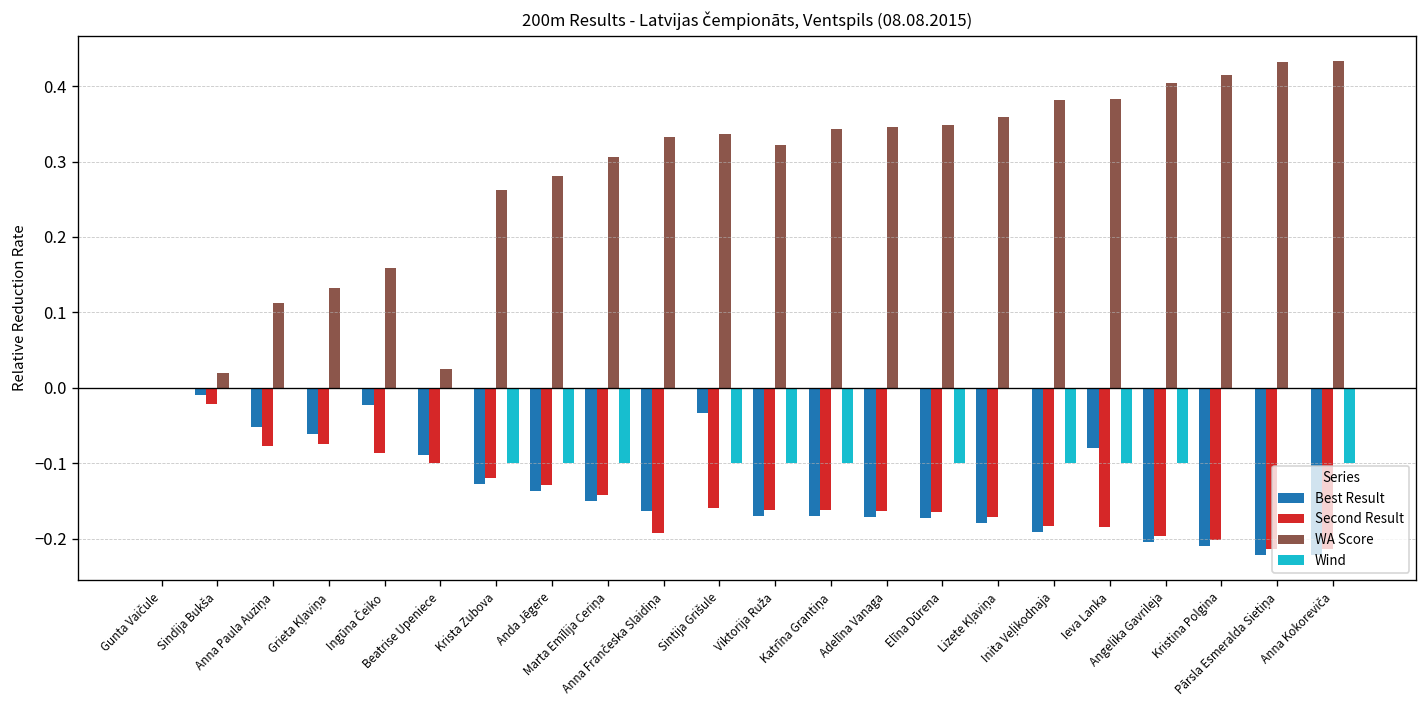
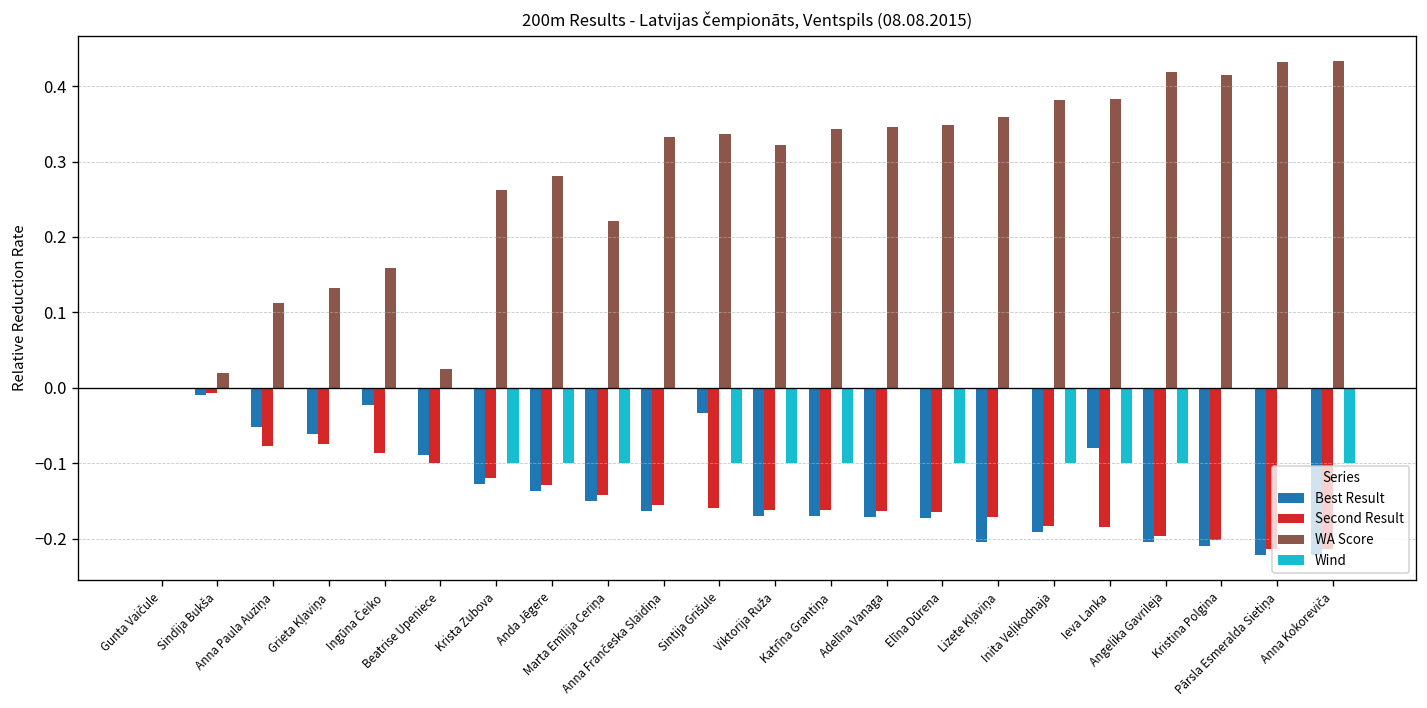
  {
    "Best Result": {
      "Gunta Vaičule": 0.00,
      "Sindija Bukša": -0.01,
      "Anna Paula Auziņa": -0.05,
      "Grieta Kļaviņa": -0.06,
      "Ingūna Čeiko": -0.02,
      "Beatrise Upeniece": -0.09,
      "Krista Zubova": -0.13,
      "Anda Jēgere": -0.14,
      "Marta Emīlija Ceriņa": -0.15,
      "Anna Frančeska Slaidiņa": -0.16,
      "Sintija Grišule": -0.03,
      "Viktorija Ruža": -0.17,
      "Katrīna Grantiņa": -0.17,
      "Adelīna Vanaga": -0.17,
      "Elīna Dūrena": -0.17,
-     "Lizete Kļaviņa": -0.18,
+     "Lizete Kļaviņa": -0.20,
      "Inita Veļikodnaja": -0.19,
      "Ieva Lanka": -0.08,
      "Angelika Gavrileja": -0.20,
      "Kristina Polgina": -0.21,
      "Pārsla Esmeralda Sietiņa": -0.22
    },
    "Second Result": {
      "Gunta Vaičule": 0.00,
-     "Sindija Bukša": -0.02,
+     "Sindija Bukša": -0.01,
      "Anna Paula Auziņa": -0.08,
      "Grieta Kļaviņa": -0.07,
      "Ingūna Čeiko": -0.09,
      "Beatrise Upeniece": -0.10,
      "Krista Zubova": -0.12,
      "Anda Jēgere": -0.13,
      "Marta Emīlija Ceriņa": -0.14,
-     "Anna Frančeska Slaidiņa": -0.19,
+     "Anna Frančeska Slaidiņa": -0.16,
      "Sintija Grišule": -0.16,
      "Viktorija Ruža": -0.16,
      "Katrīna Grantiņa": -0.16,
      "Adelīna Vanaga": -0.16,
      "Elīna Dūrena": -0.16,
      "Lizete Kļaviņa": -0.17,
      "Inita Veļikodnaja": -0.18,
      "Ieva Lanka": -0.18,
      "Angelika Gavrileja": -0.20,
      "Kristina Polgina": -0.20,
      "Pārsla Esmeralda Sietiņa": -0.21
    },
    "WA Score": {
      "Gunta Vaičule": 0.00,
      "Sindija Bukša": 0.02,
      "Anna Paula Auziņa": 0.11,
      "Grieta Kļaviņa": 0.13,
      "Ingūna Čeiko": 0.16,
      "Beatrise Upeniece": 0.03,
      "Krista Zubova": 0.26,
      "Anda Jēgere": 0.28,
-     "Marta Emīlija Ceriņa": 0.31,
+     "Marta Emīlija Ceriņa": 0.22,
      "Anna Frančeska Slaidiņa": 0.33,
      "Sintija Grišule": 0.34,
      "Viktorija Ruža": 0.32,
      "Katrīna Grantiņa": 0.34,
      "Adelīna Vanaga": 0.35,
      "Elīna Dūrena": 0.35,
      "Lizete Kļaviņa": 0.36,
      "Inita Veļikodnaja": 0.38,
      "Ieva Lanka": 0.38,
-     "Angelika Gavrileja": 0.40,
+     "Angelika Gavrileja": 0.42,
      "Kristina Polgina": 0.41,
      "Pārsla Esmeralda Sietiņa": 0.43,
      "Anna Kokoreviča": 0.43
    },
    "Wind": {
      "Gunta Vaičule": 0.00,
      "Sindija Bukša": 0.00,
      "Anna Paula Auziņa": 0.00,
      "Grieta Kļaviņa": 0.00,
      "Ingūna Čeiko": 0.00,
      "Beatrise Upeniece": 0.00,
      "Krista Zubova": -0.10,
      "Anda Jēgere": -0.10,
      "Marta Emīlija Ceriņa": -0.10,
      "Anna Frančeska Slaidiņa": 0.00,
      "Sintija Grišule": -0.10,
      "Viktorija Ruža": -0.10,
      "Katrīna Grantiņa": -0.10,
      "Adelīna Vanaga": 0.00,
      "Elīna Dūrena": -0.10,
      "Lizete Kļaviņa": 0.00,
      "Inita Veļikodnaja": -0.10,
      "Ieva Lanka": -0.10,
      "Angelika Gavrileja": -0.10,
      "Kristina Polgina": 0.00,
      "Pārsla Esmeralda Sietiņa": 0.00,
      "Anna Kokoreviča": -0.10
    }
  }
